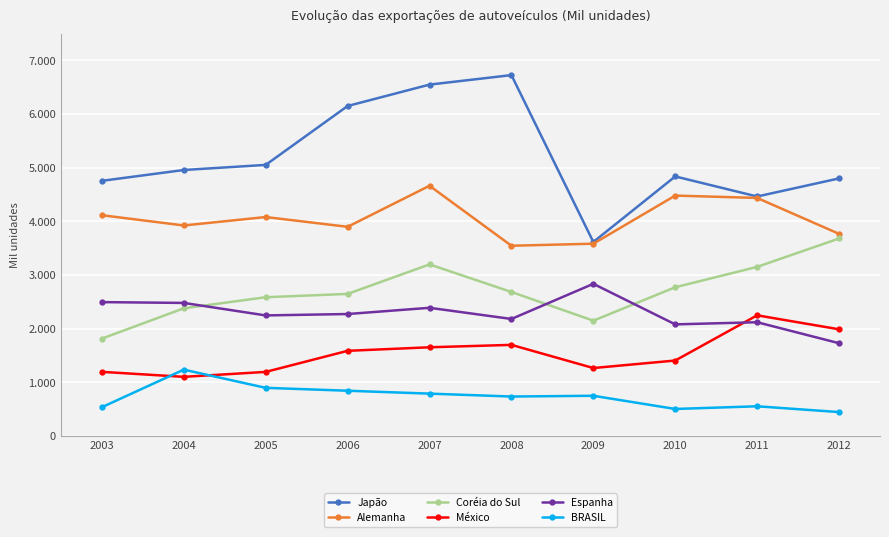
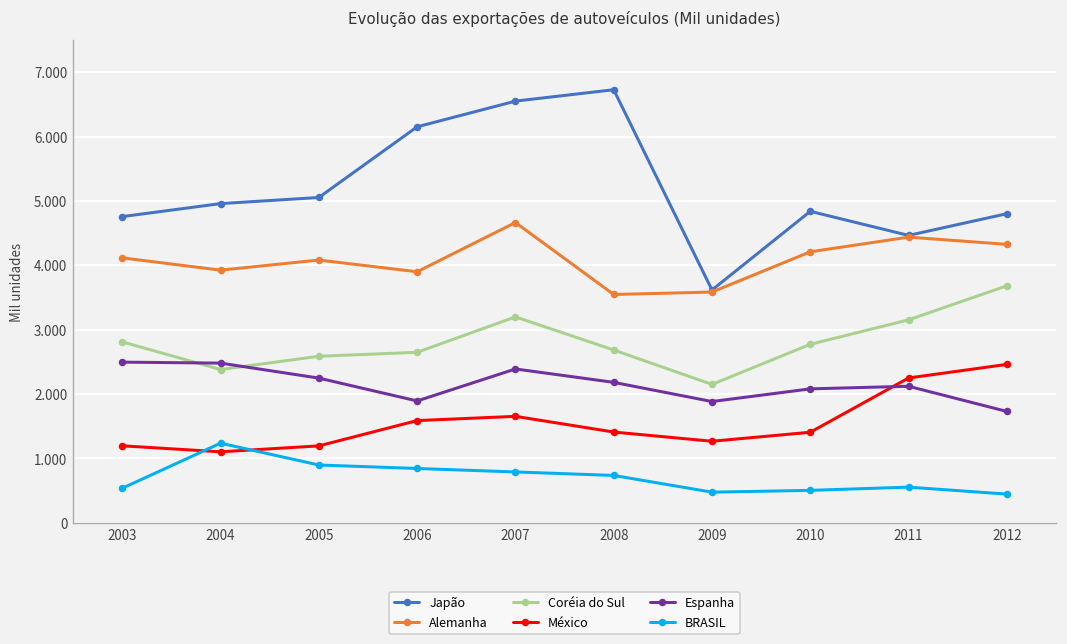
  {
    "Japão": {
      "2003": 4.8,
      "2004": 5.0,
      "2005": 5.1,
      "2006": 6.2,
      "2007": 6.6,
      "2008": 6.7,
      "2010": 4.8,
      "2012": 4.8
    },
    "Alemanha": {
      "2003": 4.1,
      "2004": 3.9,
      "2005": 4.1,
      "2006": 3.9,
      "2007": 4.7,
      "2008": 3.5,
-     "2010": 4.5,
-     "2012": 3.8
+     "2010": 4.2,
+     "2012": 4.3
    },
    "Coréia do Sul": {
-     "2003": 1.8,
+     "2003": 2.8,
      "2004": 2.4,
      "2005": 2.6,
      "2006": 2.6,
      "2007": 3.2,
      "2008": 2.7,
      "2009": 2.1,
      "2010": 2.8,
      "2011": 3.2,
      "2012": 3.7
    },
    "México": {
      "2003": 1.2,
      "2004": 1.1,
      "2005": 1.2,
      "2006": 1.6,
      "2007": 1.7,
-     "2008": 1.7,
+     "2008": 1.4,
      "2009": 1.3,
      "2010": 1.4,
      "2011": 2.2,
-     "2012": 2.0
+     "2012": 2.5
    },
    "Espanha": {
      "2003": 2.5,
      "2004": 2.5,
      "2005": 2.2,
-     "2006": 2.3,
+     "2006": 1.9,
      "2007": 2.4,
      "2008": 2.2,
-     "2009": 2.8,
+     "2009": 1.9,
      "2010": 2.1,
      "2011": 2.1,
      "2012": 1.7
    },
    "BRASIL": {
      "2003": 0.5,
      "2004": 1.2,
      "2005": 0.9,
      "2006": 0.8,
      "2007": 0.8,
      "2008": 0.7,
-     "2009": 0.7,
+     "2009": 0.5,
      "2010": 0.5,
      "2011": 0.6,
      "2012": 0.4
    }
  }
